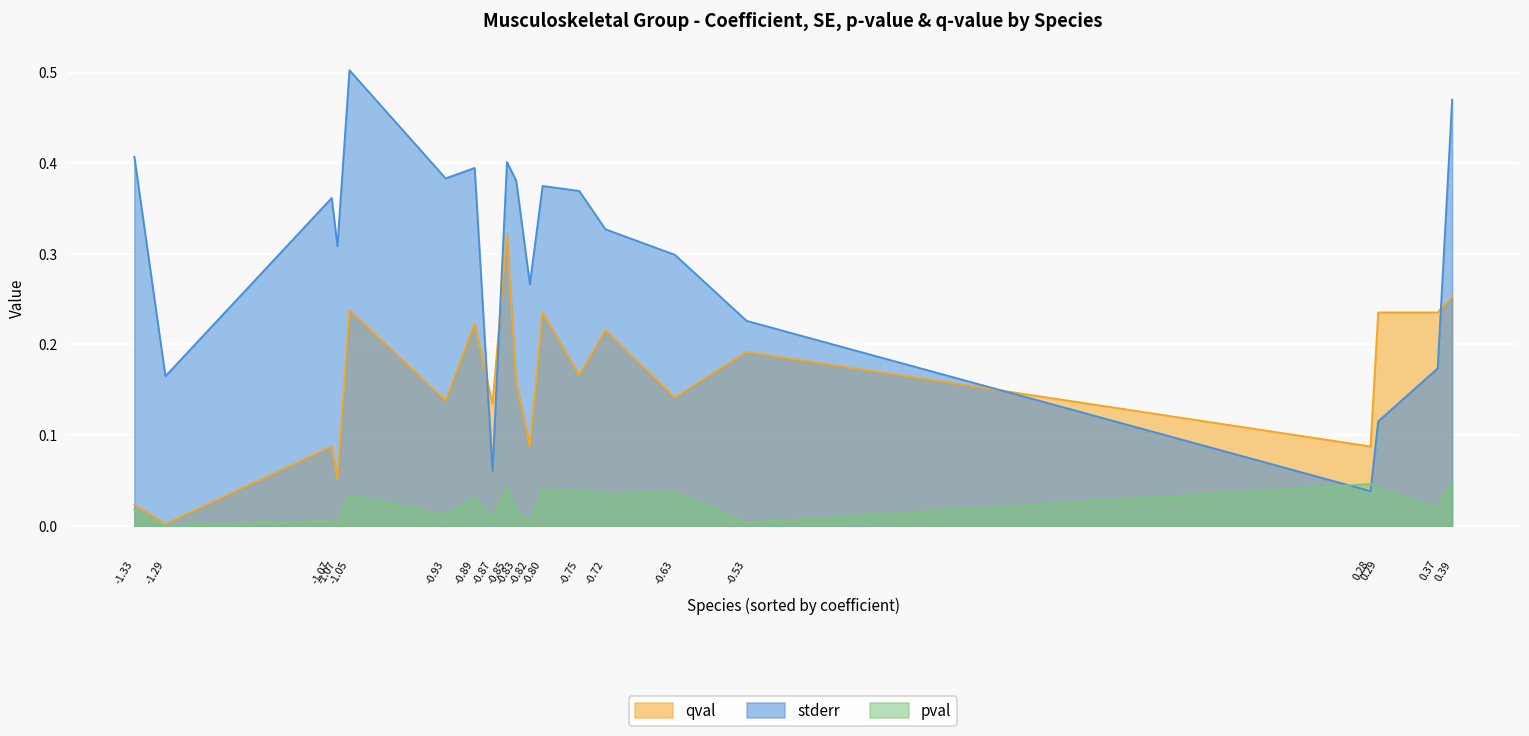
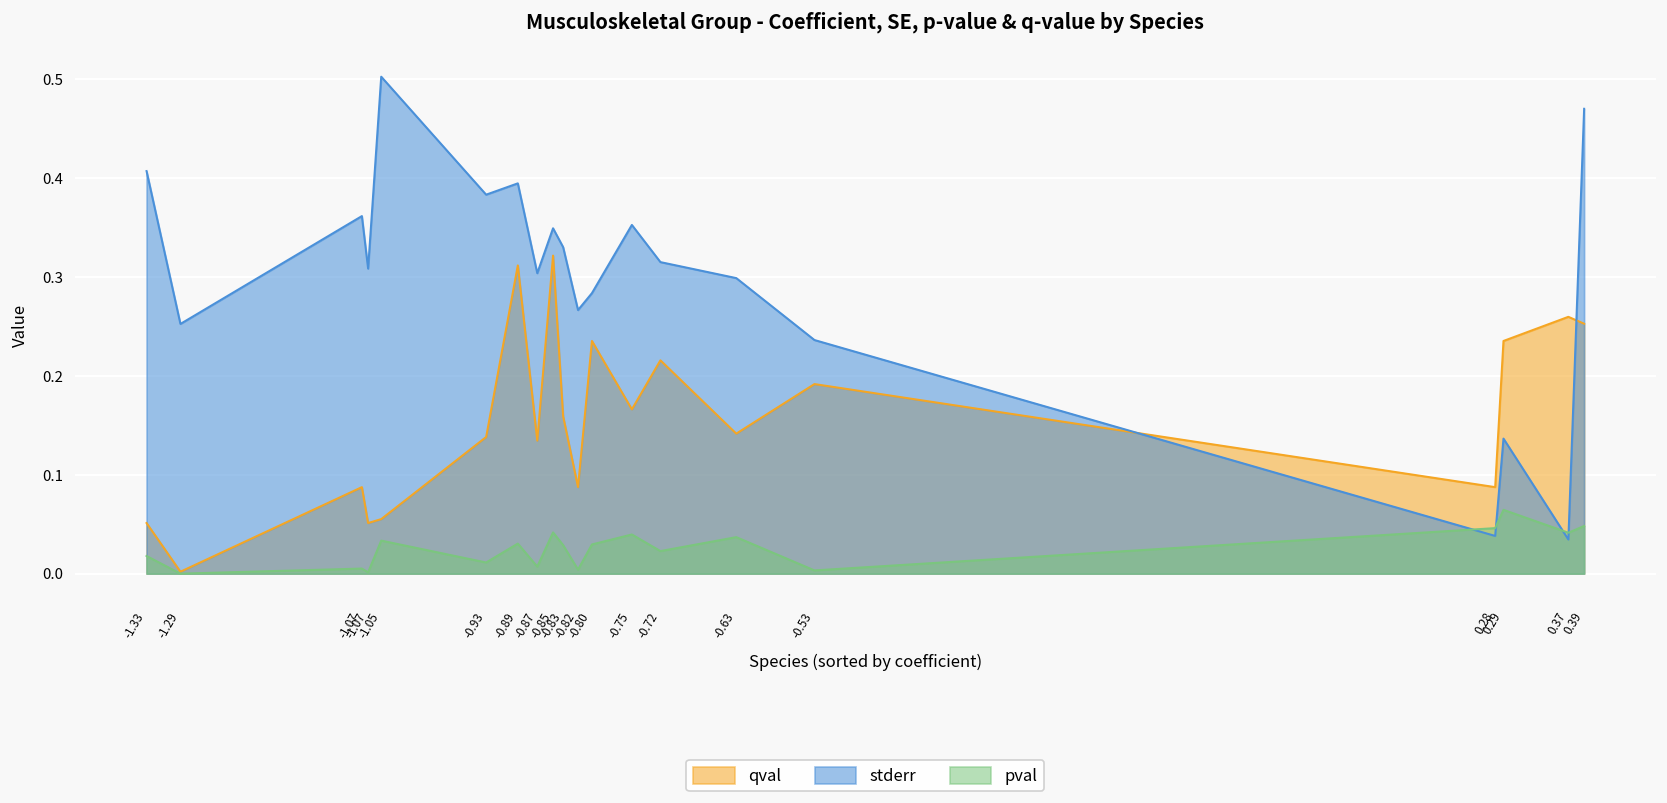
  {
    "qval": {
-     "-1.33": 0.02,
-     "-1.05": 0.24,
+     "-1.33": 0.05,
+     "-1.05": 0.06,
      "-0.93": 0.14,
-     "-0.89": 0.22,
+     "-0.89": 0.31,
      "-0.87": 0.13,
      "-0.85": 0.32,
      "-0.83": 0.16,
      "-0.82": 0.09,
      "-0.80": 0.24,
      "-0.75": 0.17,
      "-0.72": 0.22,
      "-0.63": 0.14,
      "-0.53": 0.19,
      "0.28": 0.09,
      "0.29": 0.24,
-     "0.37": 0.24,
+     "0.37": 0.26,
      "0.39": 0.25
    },
    "stderr": {
      "-1.33": 0.41,
-     "-1.29": 0.16,
+     "-1.29": 0.25,
      "-1.05": 0.50,
      "-0.93": 0.38,
      "-0.89": 0.39,
-     "-0.87": 0.06,
-     "-0.85": 0.40,
-     "-0.83": 0.38,
+     "-0.87": 0.30,
+     "-0.85": 0.35,
+     "-0.83": 0.33,
      "-0.82": 0.27,
-     "-0.80": 0.37,
-     "-0.75": 0.37,
-     "-0.72": 0.33,
+     "-0.80": 0.28,
+     "-0.75": 0.35,
+     "-0.72": 0.32,
      "-0.63": 0.30,
-     "-0.53": 0.23,
+     "-0.53": 0.24,
      "0.28": 0.04,
-     "0.29": 0.12,
-     "0.37": 0.17,
+     "0.29": 0.14,
+     "0.37": 0.03,
      "0.39": 0.47
    },
    "pval": {
      "-1.33": 0.02,
      "-1.05": 0.03,
      "-0.93": 0.01,
      "-0.89": 0.03,
      "-0.87": 0.01,
      "-0.85": 0.04,
-     "-0.83": 0.02,
+     "-0.83": 0.03,
      "-0.82": 0.00,
-     "-0.80": 0.04,
+     "-0.80": 0.03,
      "-0.75": 0.04,
-     "-0.72": 0.03,
+     "-0.72": 0.02,
      "-0.63": 0.04,
      "-0.53": 0.00,
      "0.28": 0.05,
-     "0.29": 0.04,
-     "0.37": 0.02,
+     "0.29": 0.06,
+     "0.37": 0.04,
      "0.39": 0.05
    }
  }
